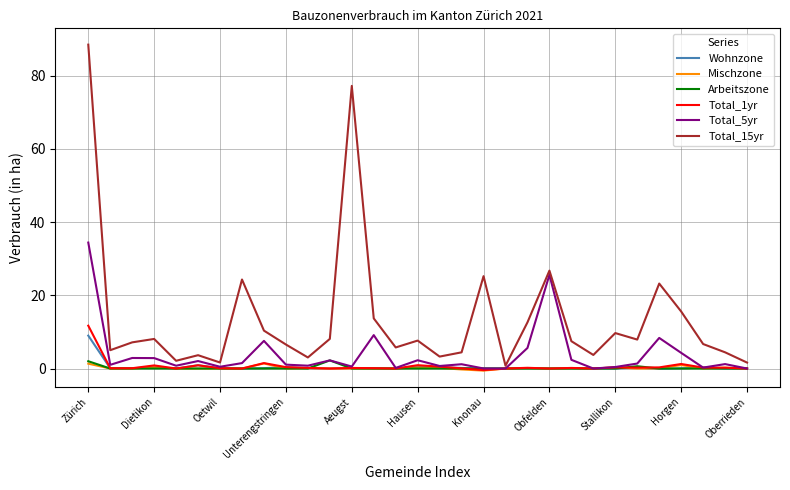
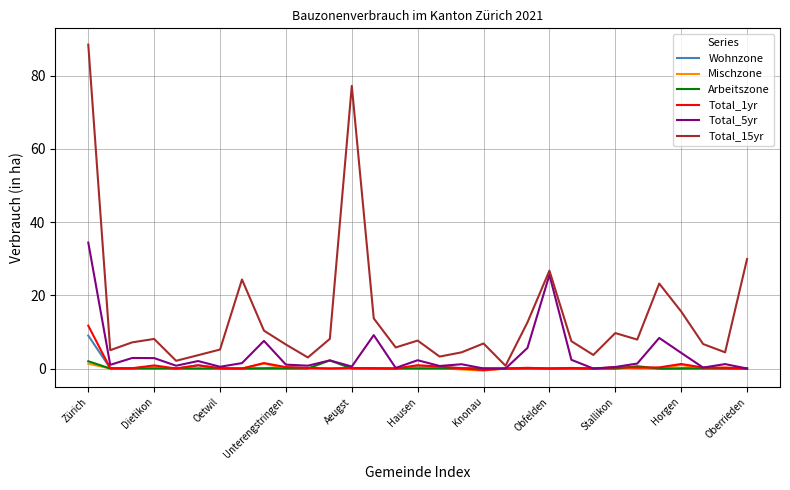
  {
    "Wohnzone": {
      "Zürich": 9
    },
    "Total_1yr": {
      "Zürich": 12
    },
    "Total_5yr": {
      "Zürich": 34,
      "Dietikon": 3,
      "Hausen": 2,
      "Obfelden": 26,
      "Horgen": 4
    },
    "Total_15yr": {
      "Zürich": 88,
      "Dietikon": 8,
-     "Oetwil": 2,
+     "Oetwil": 5,
      "Unterengstringen": 7,
      "Aeugst": 77,
      "Hausen": 8,
-     "Knonau": 25,
+     "Knonau": 7,
      "Obfelden": 27,
      "Stallikon": 10,
      "Horgen": 16,
-     "Oberrieden": 2
+     "Oberrieden": 30
    }
  }
